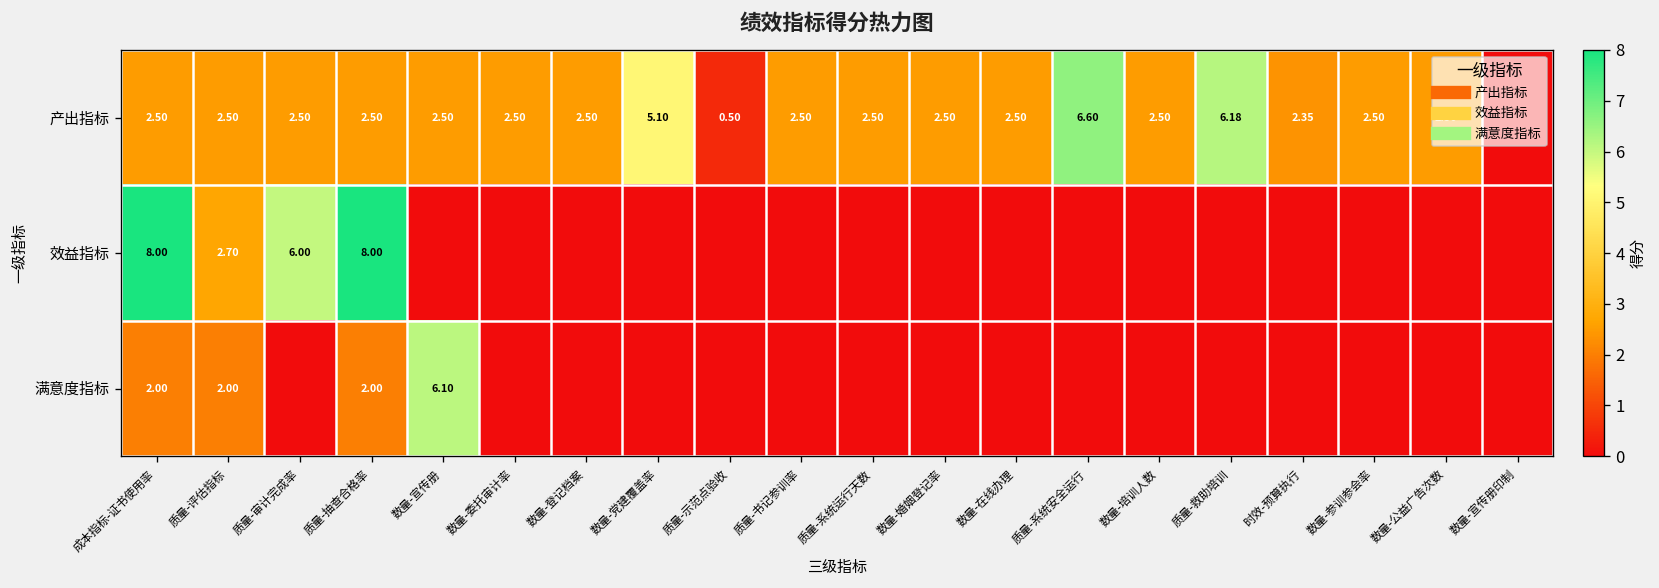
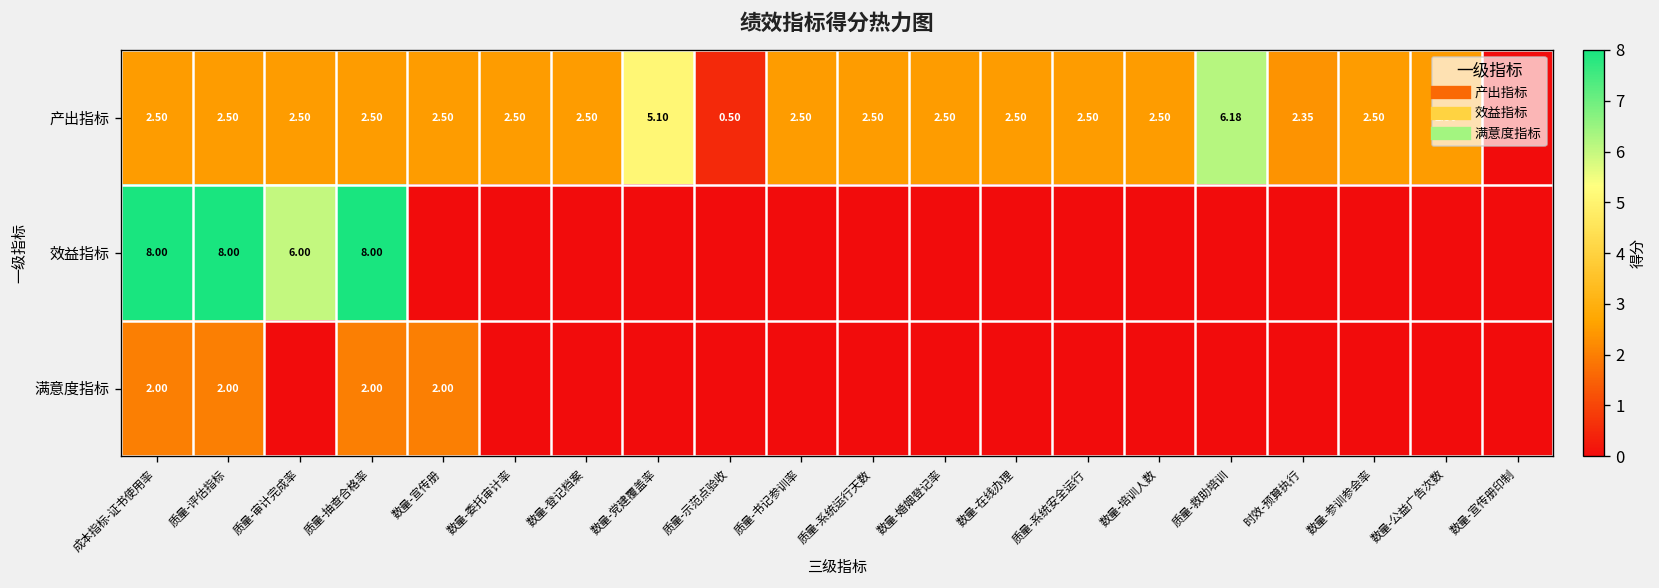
  {
    "产出指标": {
      "成本指标-证书使用率": 2.50,
      "质量-评估指标": 2.50,
      "质量-审计完成率": 2.50,
      "质量-抽查合格率": 2.50,
      "数量-宣传册": 2.50,
      "数量-委托审计率": 2.50,
      "数量-登记档案": 2.50,
      "数量-党建覆盖率": 5.10,
      "质量-示范点验收": 0.50,
      "质量-书记参训率": 2.50,
      "质量-系统运行天数": 2.50,
      "数量-婚姻登记率": 2.50,
      "数量-在线办理": 2.50,
-     "质量-系统安全运行": 6.60,
+     "质量-系统安全运行": 2.50,
      "数量-培训人数": 2.50,
      "质量-救助培训": 6.18,
      "时效-预算执行": 2.35,
      "数量-参训参会率": 2.50
    },
    "效益指标": {
      "成本指标-证书使用率": 8.00,
-     "质量-评估指标": 2.70,
+     "质量-评估指标": 8.00,
      "质量-审计完成率": 6.00,
      "质量-抽查合格率": 8.00
    },
    "满意度指标": {
      "成本指标-证书使用率": 2.00,
      "质量-评估指标": 2.00,
      "质量-抽查合格率": 2.00,
-     "数量-宣传册": 6.10
+     "数量-宣传册": 2.00
    }
  }
